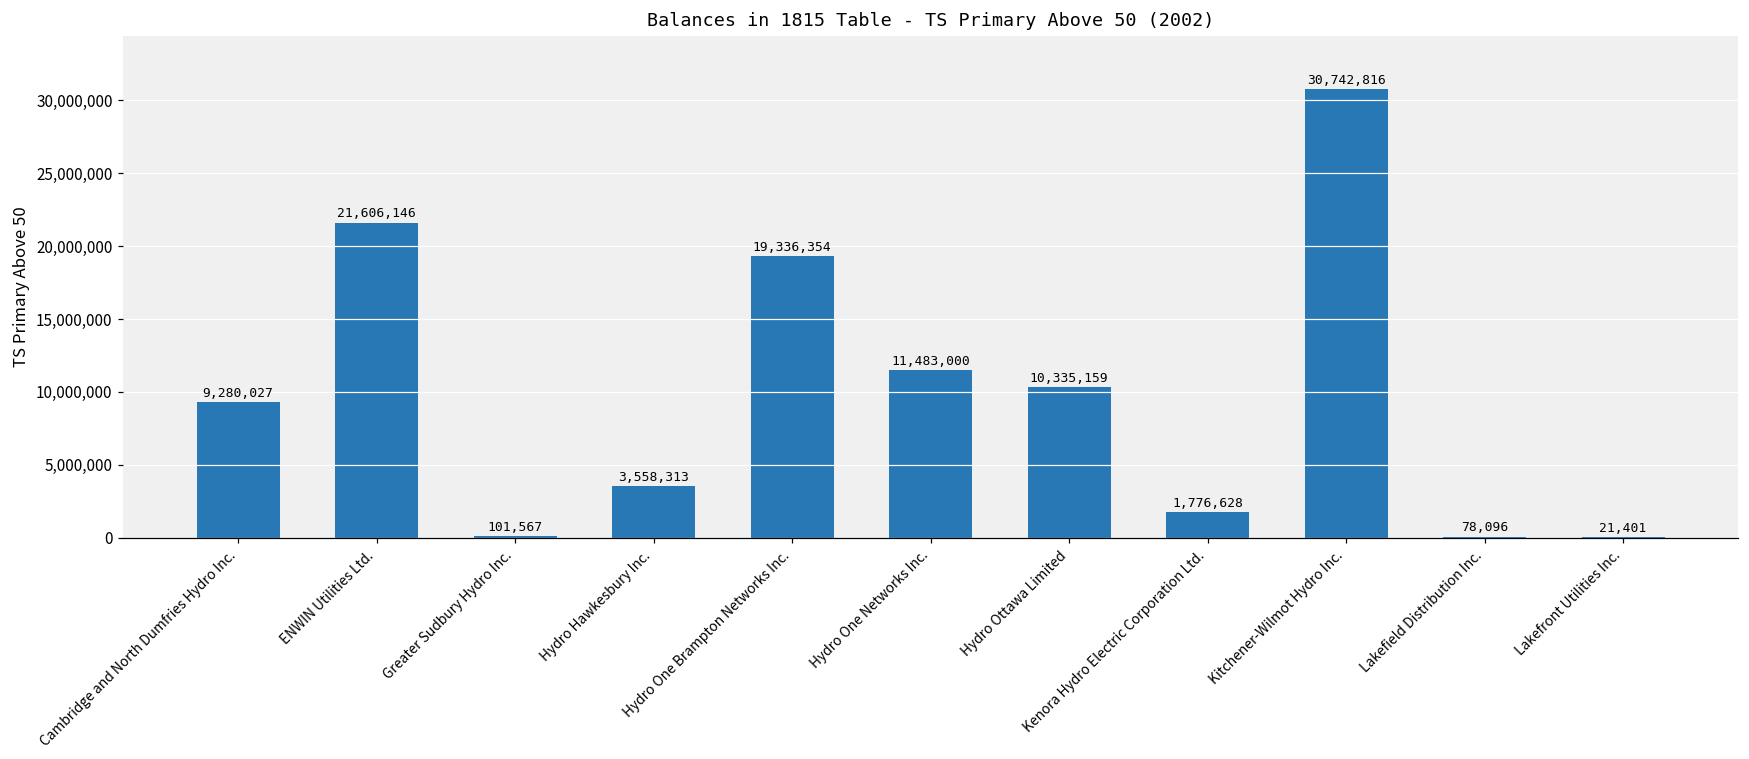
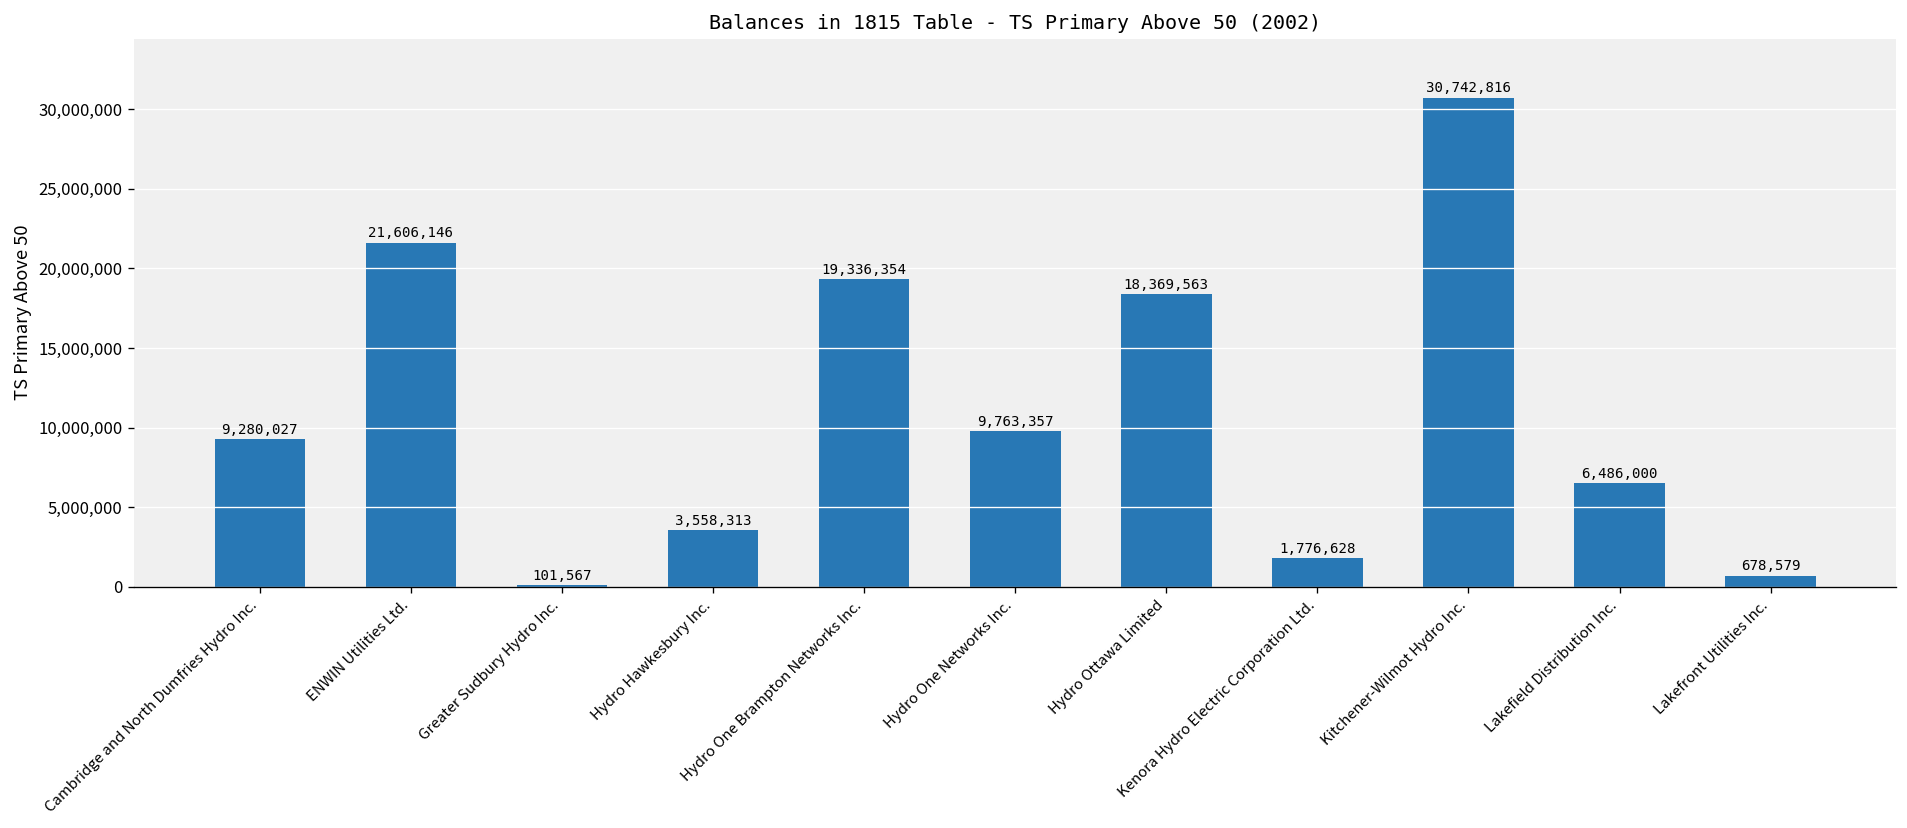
  {
    "Cambridge and North Dumfries Hydro Inc.": "9,280,027",
    "ENWIN Utilities Ltd.": "21,606,146",
    "Greater Sudbury Hydro Inc.": "101,567",
    "Hydro Hawkesbury Inc.": "3,558,313",
    "Hydro One Brampton Networks Inc.": "19,336,354",
-   "Hydro One Networks Inc.": "11,483,000",
-   "Hydro Ottawa Limited": "10,335,159",
+   "Hydro One Networks Inc.": "9,763,357",
+   "Hydro Ottawa Limited": "18,369,563",
    "Kenora Hydro Electric Corporation Ltd.": "1,776,628",
    "Kitchener-Wilmot Hydro Inc.": "30,742,816",
-   "Lakefield Distribution Inc.": "78,096",
-   "Lakefront Utilities Inc.": "21,401"
+   "Lakefield Distribution Inc.": "6,486,000",
+   "Lakefront Utilities Inc.": "678,579"
  }
